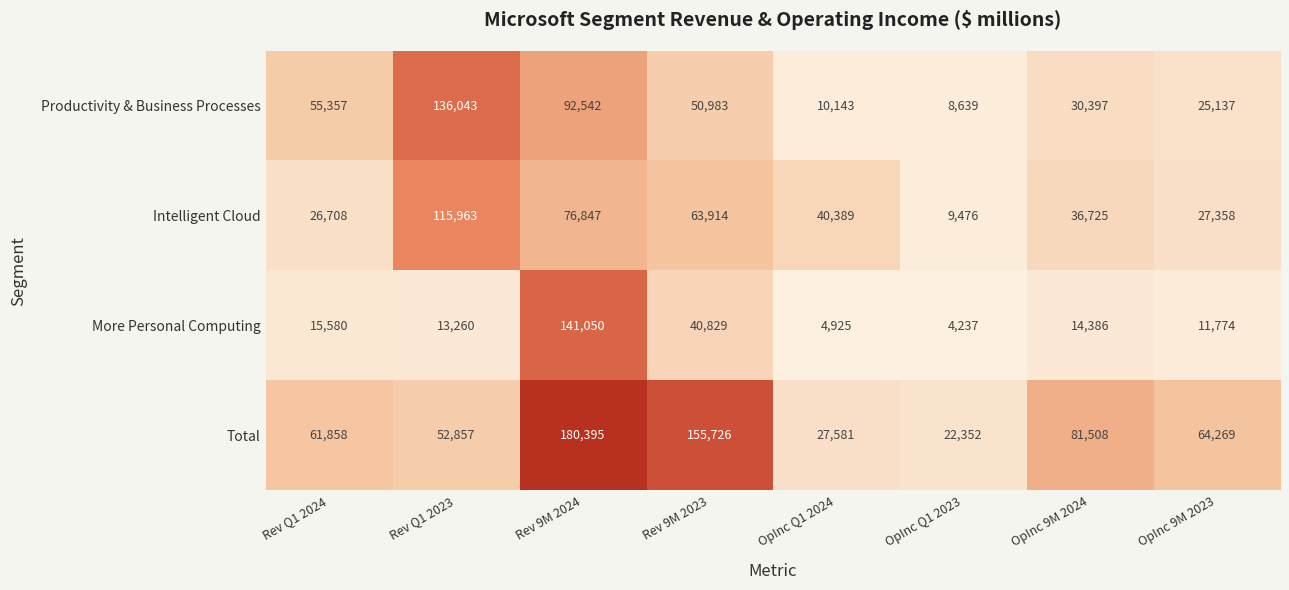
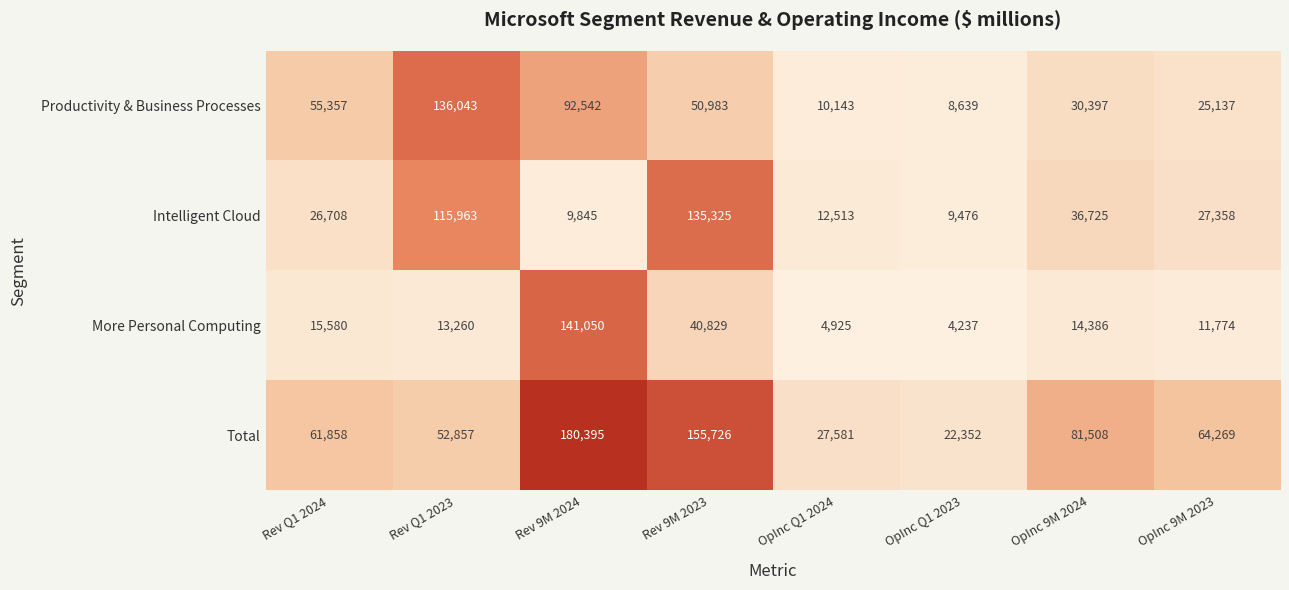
  {
    "Productivity & Business Processes": {
      "Rev Q1 2024": "55,357",
      "Rev Q1 2023": "136,043",
      "Rev 9M 2024": "92,542",
      "Rev 9M 2023": "50,983",
      "OpInc Q1 2024": "10,143",
      "OpInc Q1 2023": "8,639",
      "OpInc 9M 2024": "30,397",
      "OpInc 9M 2023": "25,137"
    },
    "Intelligent Cloud": {
      "Rev Q1 2024": "26,708",
      "Rev Q1 2023": "115,963",
-     "Rev 9M 2024": "76,847",
-     "Rev 9M 2023": "63,914",
-     "OpInc Q1 2024": "40,389",
+     "Rev 9M 2024": "9,845",
+     "Rev 9M 2023": "135,325",
+     "OpInc Q1 2024": "12,513",
      "OpInc Q1 2023": "9,476",
      "OpInc 9M 2024": "36,725",
      "OpInc 9M 2023": "27,358"
    },
    "More Personal Computing": {
      "Rev Q1 2024": "15,580",
      "Rev Q1 2023": "13,260",
      "Rev 9M 2024": "141,050",
      "Rev 9M 2023": "40,829",
      "OpInc Q1 2024": "4,925",
      "OpInc Q1 2023": "4,237",
      "OpInc 9M 2024": "14,386",
      "OpInc 9M 2023": "11,774"
    },
    "Total": {
      "Rev Q1 2024": "61,858",
      "Rev Q1 2023": "52,857",
      "Rev 9M 2024": "180,395",
      "Rev 9M 2023": "155,726",
      "OpInc Q1 2024": "27,581",
      "OpInc Q1 2023": "22,352",
      "OpInc 9M 2024": "81,508",
      "OpInc 9M 2023": "64,269"
    }
  }
